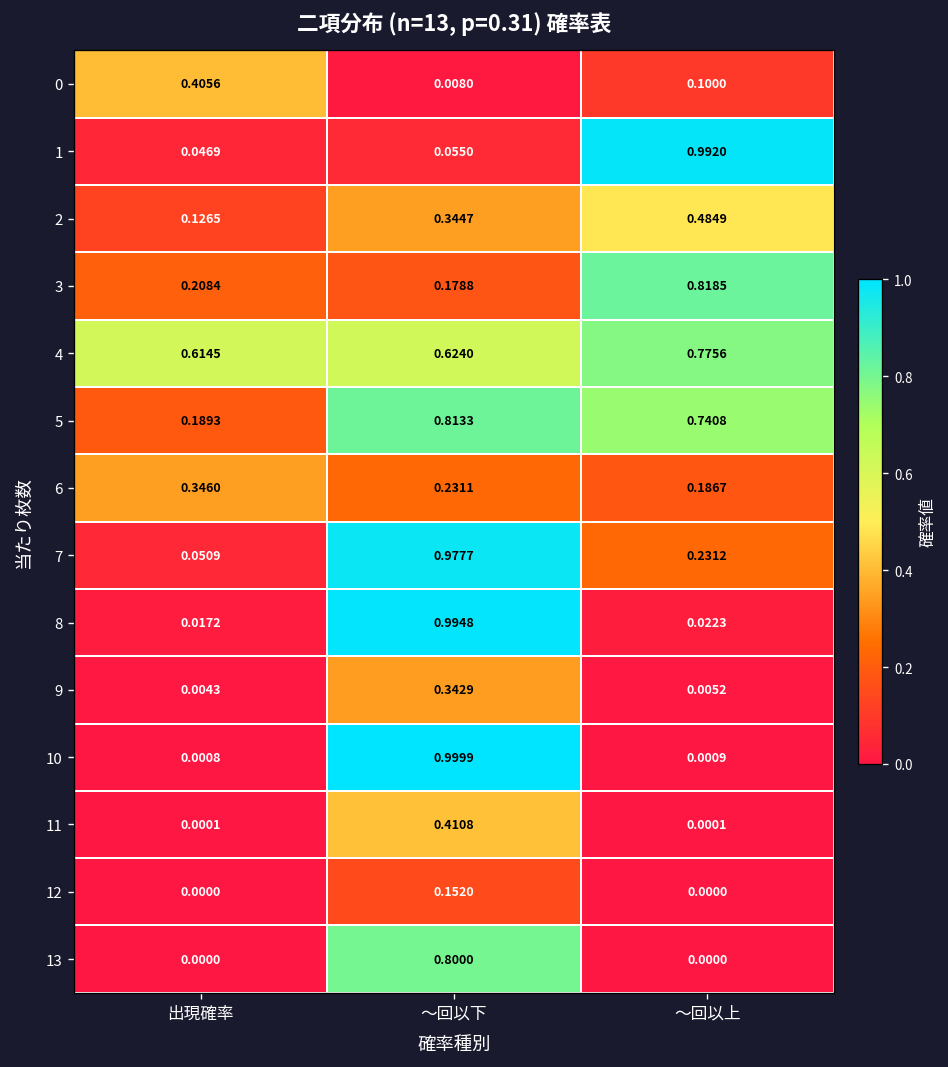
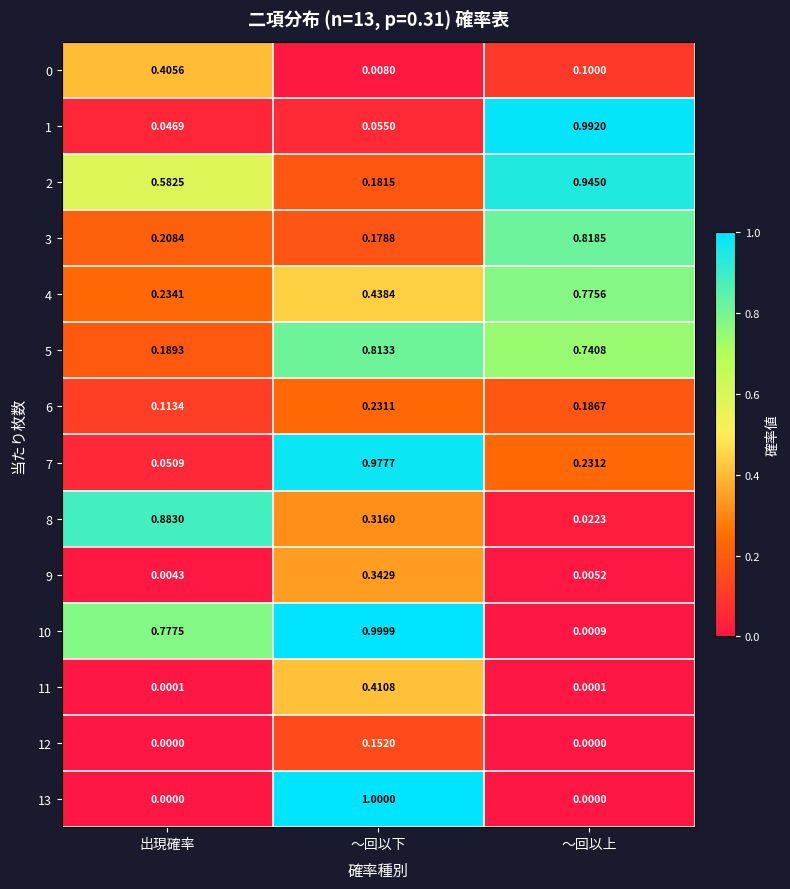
  {
    "0": {
      "出現確率": 0.4056,
      "～回以下": 0.0080,
      "～回以上": 0.1000
    },
    "1": {
      "出現確率": 0.0469,
      "～回以下": 0.0550,
      "～回以上": 0.9920
    },
    "2": {
-     "出現確率": 0.1265,
-     "～回以下": 0.3447,
-     "～回以上": 0.4849
+     "出現確率": 0.5825,
+     "～回以下": 0.1815,
+     "～回以上": 0.9450
    },
    "3": {
      "出現確率": 0.2084,
      "～回以下": 0.1788,
      "～回以上": 0.8185
    },
    "4": {
-     "出現確率": 0.6145,
-     "～回以下": 0.6240,
+     "出現確率": 0.2341,
+     "～回以下": 0.4384,
      "～回以上": 0.7756
    },
    "5": {
      "出現確率": 0.1893,
      "～回以下": 0.8133,
      "～回以上": 0.7408
    },
    "6": {
-     "出現確率": 0.3460,
+     "出現確率": 0.1134,
      "～回以下": 0.2311,
      "～回以上": 0.1867
    },
    "7": {
      "出現確率": 0.0509,
      "～回以下": 0.9777,
      "～回以上": 0.2312
    },
    "8": {
-     "出現確率": 0.0172,
-     "～回以下": 0.9948,
+     "出現確率": 0.8830,
+     "～回以下": 0.3160,
      "～回以上": 0.0223
    },
    "9": {
      "出現確率": 0.0043,
      "～回以下": 0.3429,
      "～回以上": 0.0052
    },
    "10": {
-     "出現確率": 0.0008,
+     "出現確率": 0.7775,
      "～回以下": 0.9999,
      "～回以上": 0.0009
    },
    "11": {
      "出現確率": 0.0001,
      "～回以下": 0.4108,
      "～回以上": 0.0001
    },
    "12": {
      "出現確率": 0.0000,
      "～回以下": 0.1520,
      "～回以上": 0.0000
    },
    "13": {
      "出現確率": 0.0000,
-     "～回以下": 0.8000,
+     "～回以下": 1.0000,
      "～回以上": 0.0000
    }
  }
